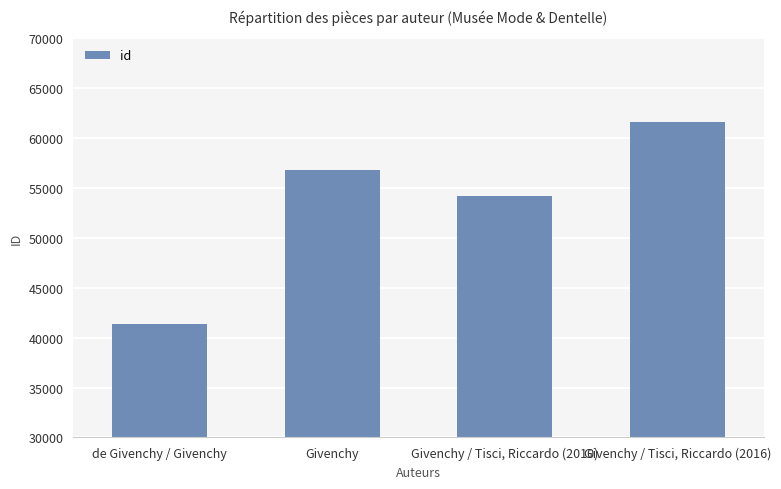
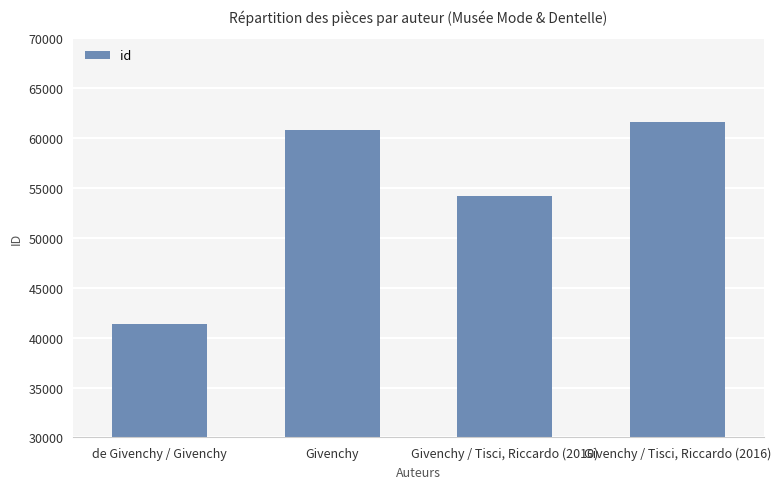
  {
    "de Givenchy / Givenchy": 41000,
-   "Givenchy": 57000,
+   "Givenchy": 61000,
    "Givenchy / Tisci, Riccardo (2010)": 54000,
    "Givenchy / Tisci, Riccardo (2016)": 62000
  }
